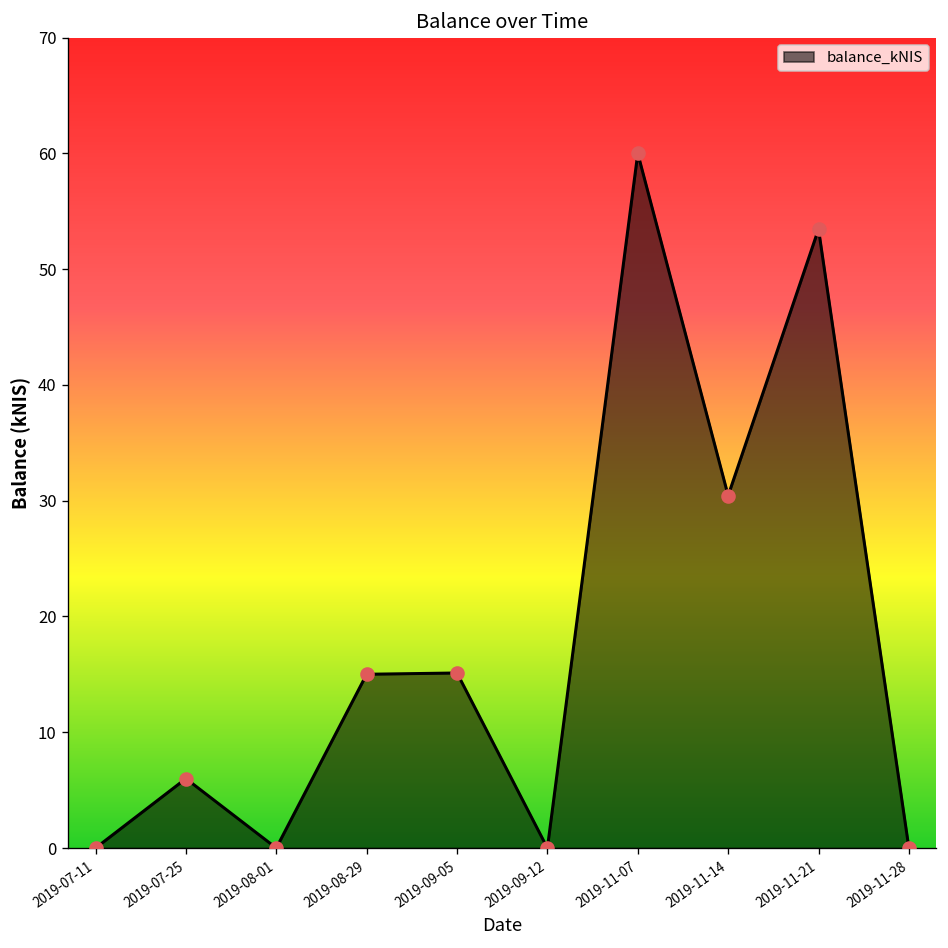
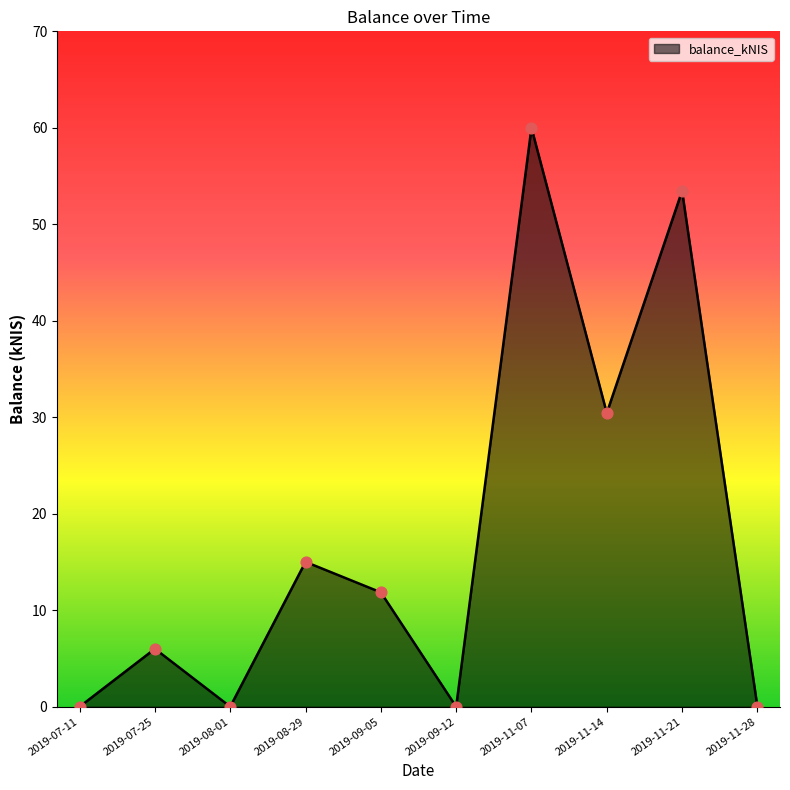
  {
    "2019-07-11": 0,
    "2019-07-25": 6,
    "2019-08-01": 0,
    "2019-08-29": 15,
-   "2019-09-05": 15,
+   "2019-09-05": 12,
    "2019-09-12": 0,
    "2019-11-07": 60,
    "2019-11-14": 30,
    "2019-11-21": 53,
    "2019-11-28": 0
  }
